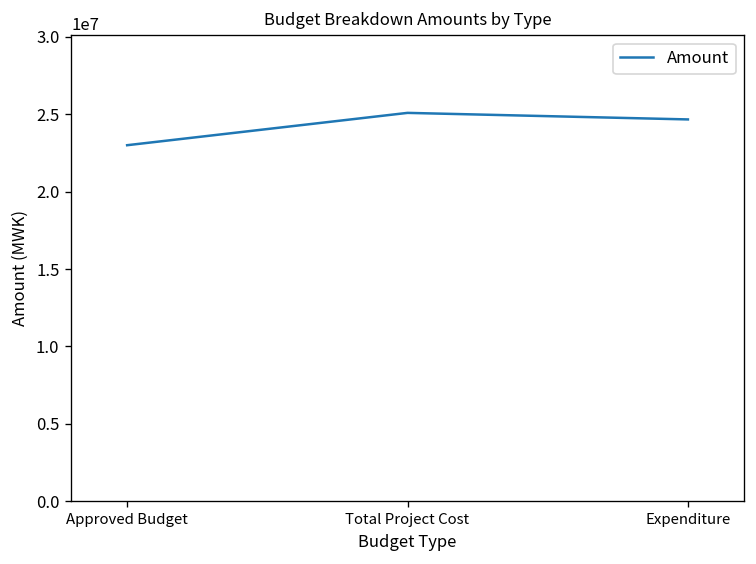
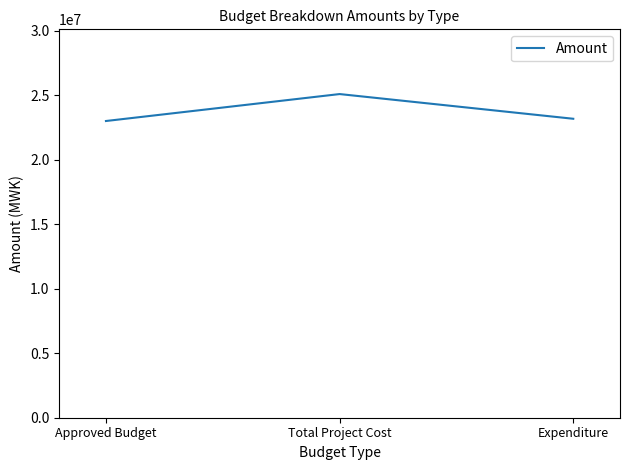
  {
    "Approved Budget": 23000000,
    "Total Project Cost": 25100000,
-   "Expenditure": 24700000
+   "Expenditure": 23200000
  }
